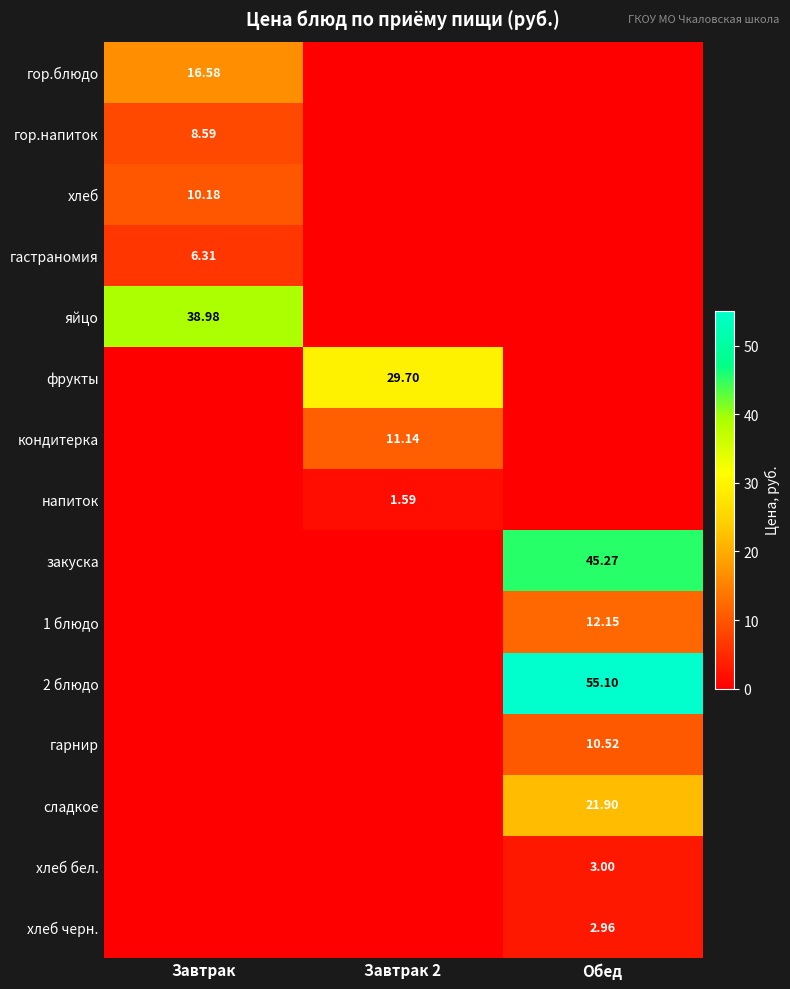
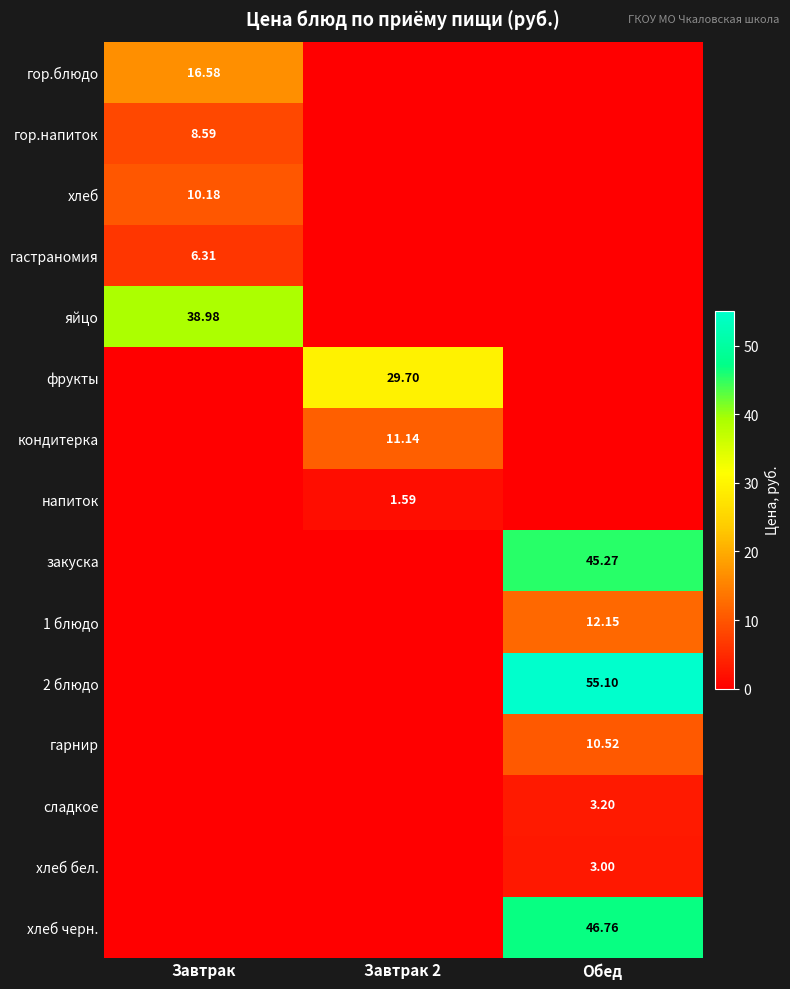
  {
    "гор.блюдо": {
      "Завтрак": 16.58
    },
    "гор.напиток": {
      "Завтрак": 8.59
    },
    "хлеб": {
      "Завтрак": 10.18
    },
    "гастраномия": {
      "Завтрак": 6.31
    },
    "яйцо": {
      "Завтрак": 38.98
    },
    "фрукты": {
      "Завтрак 2": 29.70
    },
    "кондитерка": {
      "Завтрак 2": 11.14
    },
    "напиток": {
      "Завтрак 2": 1.59
    },
    "закуска": {
      "Обед": 45.27
    },
    "1 блюдо": {
      "Обед": 12.15
    },
    "2 блюдо": {
      "Обед": 55.10
    },
    "гарнир": {
      "Обед": 10.52
    },
    "сладкое": {
-     "Обед": 21.90
+     "Обед": 3.20
    },
    "хлеб бел.": {
      "Обед": 3.00
    },
    "хлеб черн.": {
-     "Обед": 2.96
+     "Обед": 46.76
    }
  }
